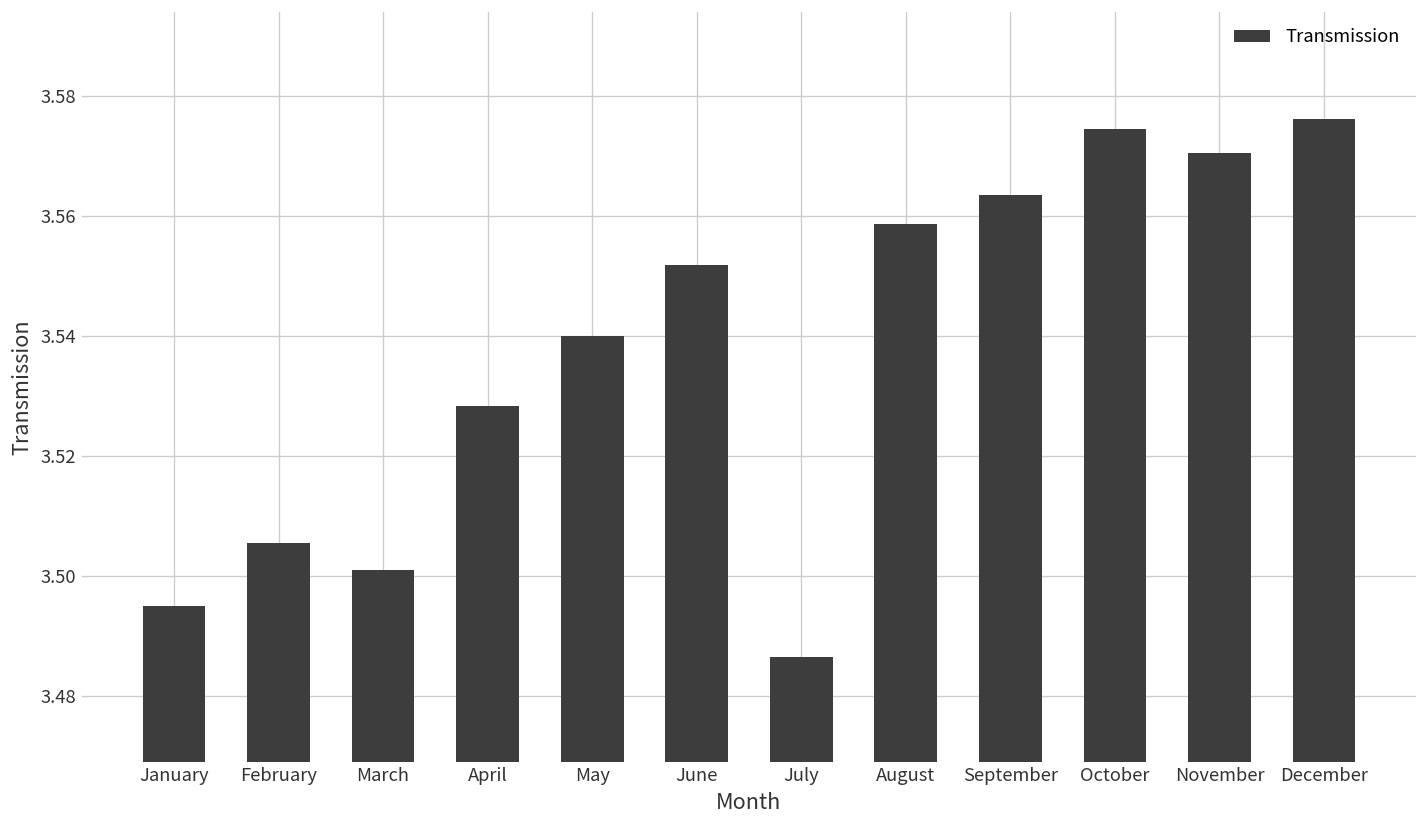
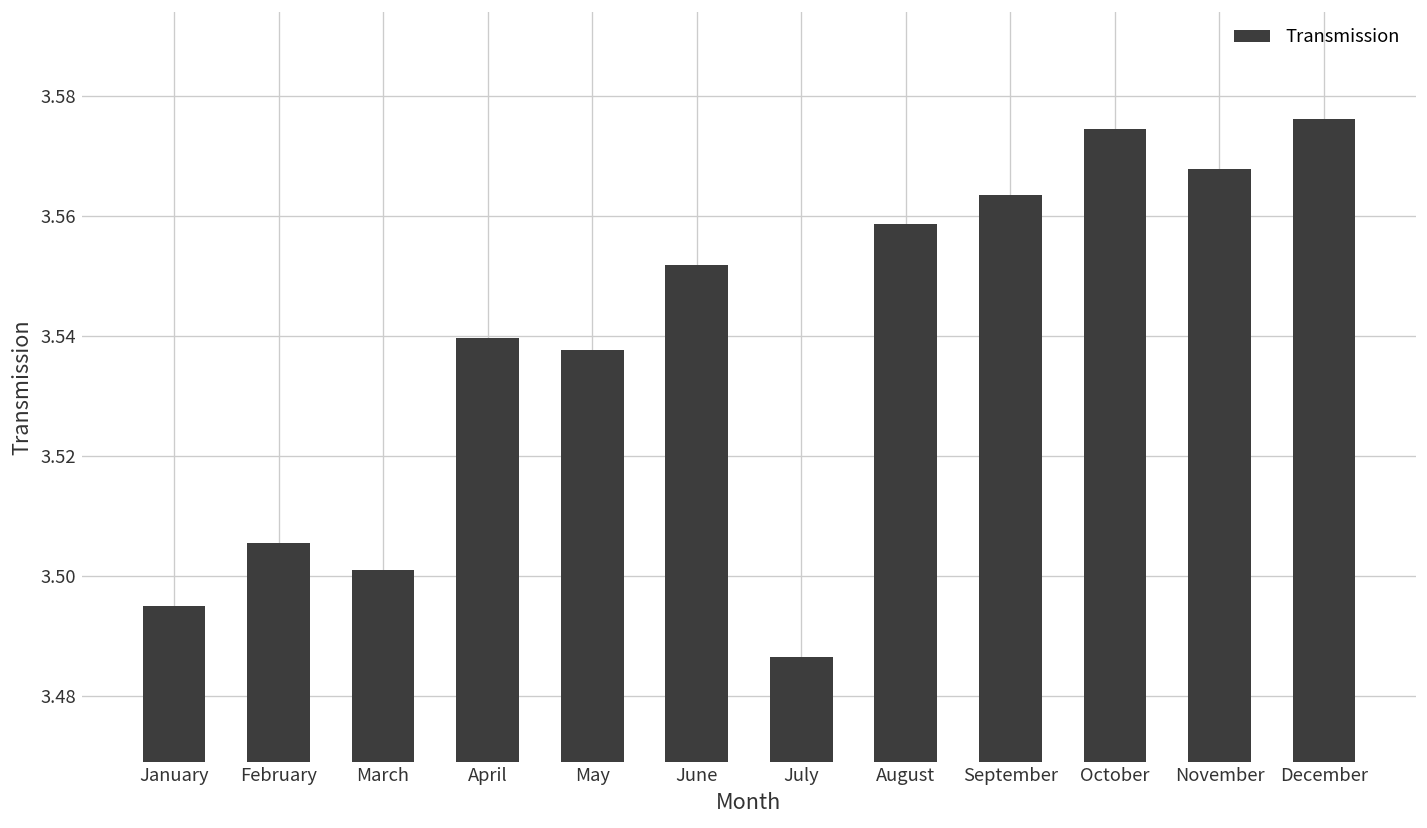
  {
    "January": 3.495,
    "February": 3.506,
    "March": 3.501,
-   "April": 3.528,
-   "May": 3.540,
+   "April": 3.540,
+   "May": 3.538,
    "June": 3.552,
    "July": 3.487,
    "August": 3.559,
    "September": 3.564,
    "October": 3.575,
-   "November": 3.571,
+   "November": 3.568,
    "December": 3.576
  }
